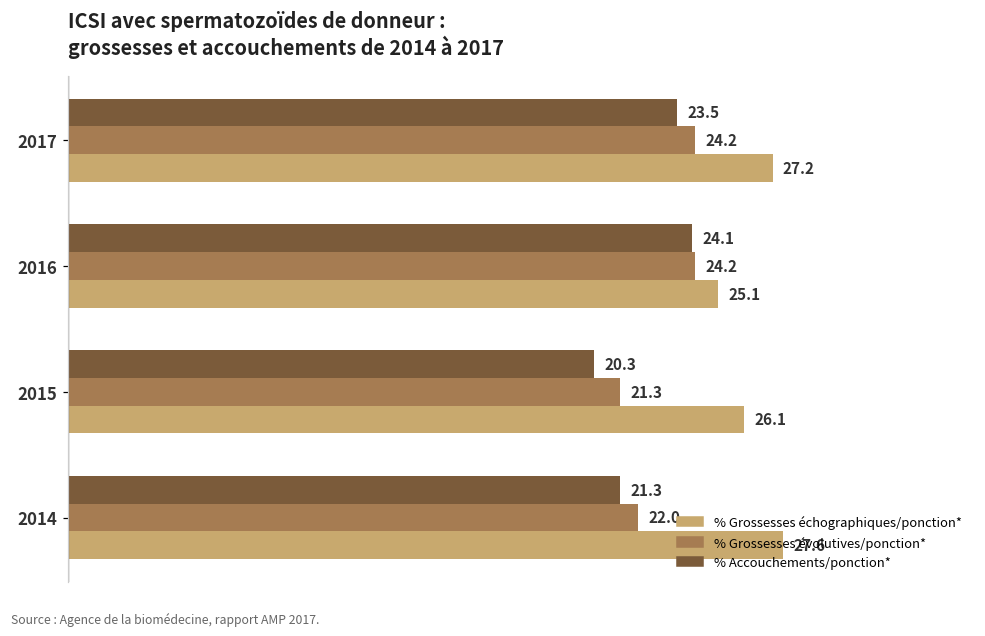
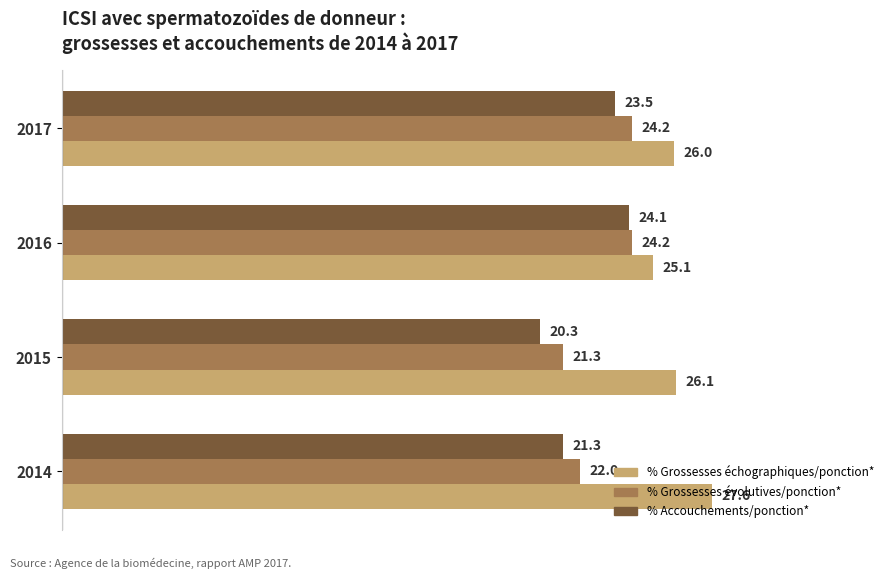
  {
    "% Grossesses échographiques/ponction*": {
-     "2017": 27.2,
+     "2017": 26.0,
      "2016": 25.1,
      "2015": 26.1,
      "2014": 27.6
    }
  }
